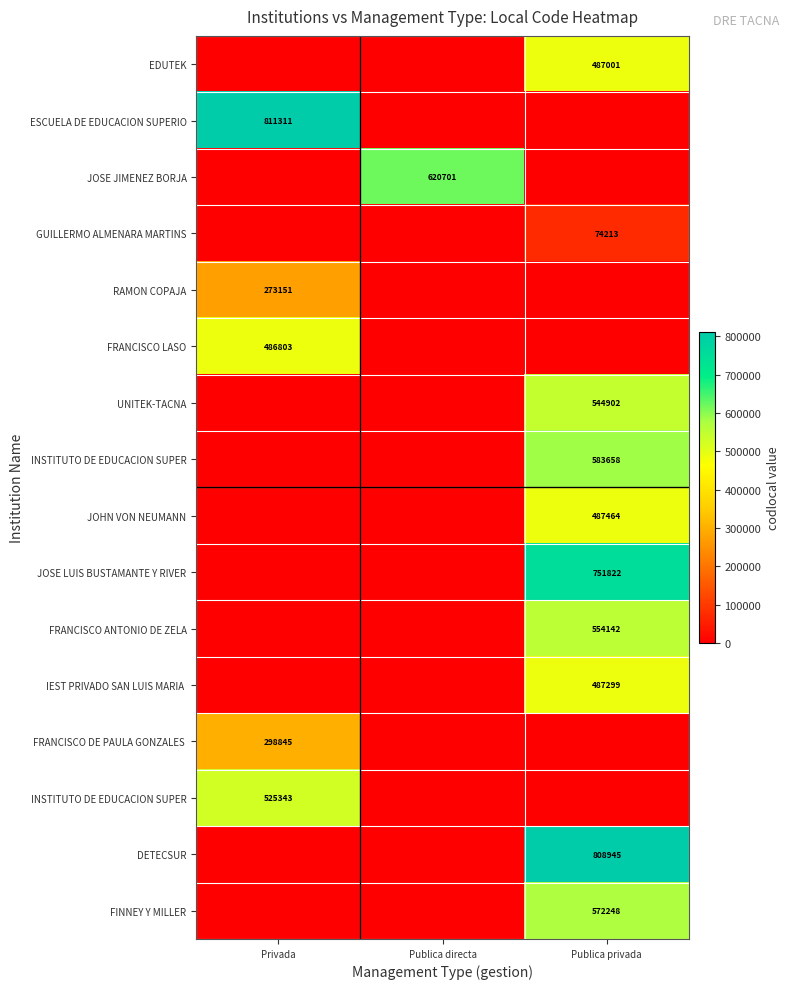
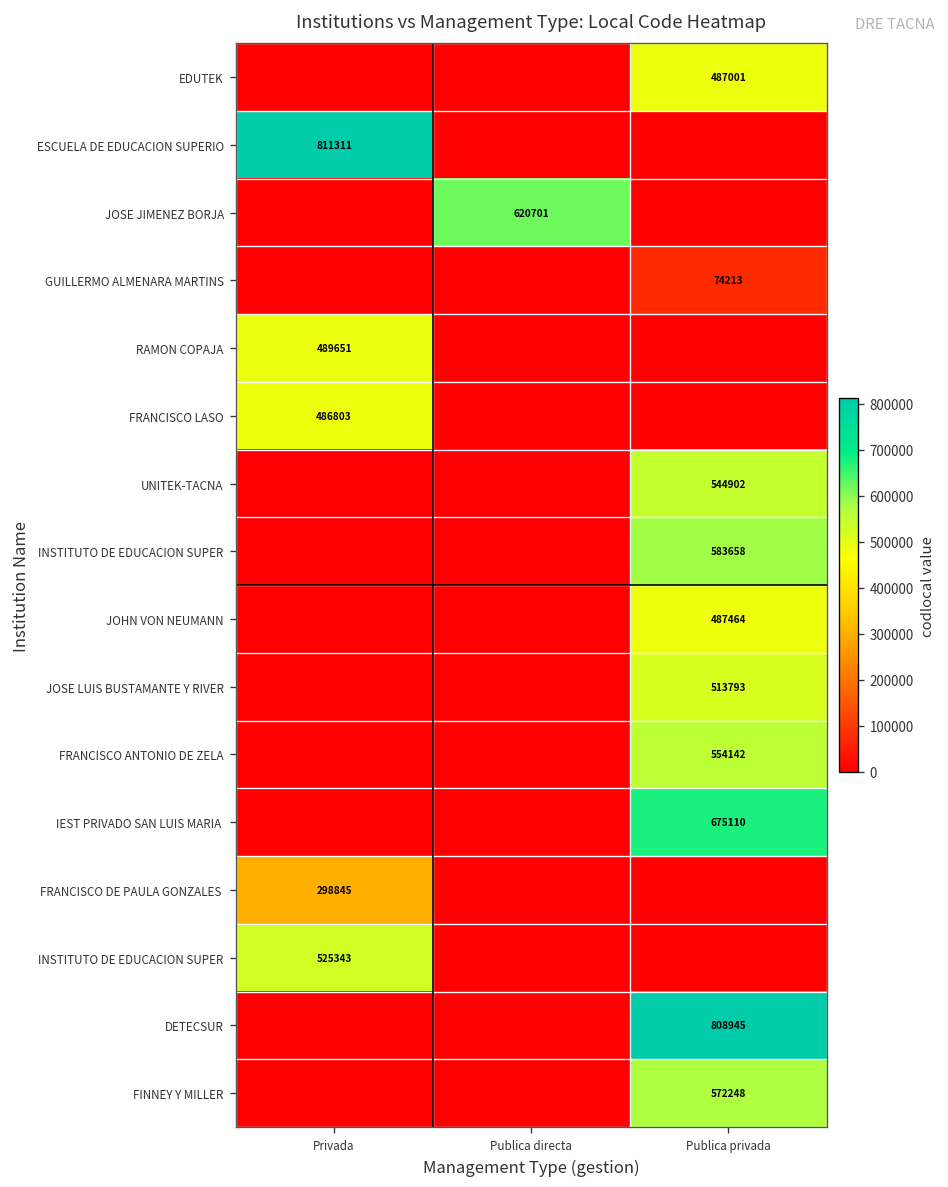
  {
    "EDUTEK": {
      "Publica privada": 487001
    },
    "ESCUELA DE EDUCACION SUPERIO": {
      "Privada": 811311
    },
    "JOSE JIMENEZ BORJA": {
      "Publica directa": 620701
    },
    "GUILLERMO ALMENARA MARTINS": {
      "Publica privada": 74213
    },
    "RAMON COPAJA": {
-     "Privada": 273151
+     "Privada": 489651
    },
    "FRANCISCO LASO": {
      "Privada": 486803
    },
    "UNITEK-TACNA": {
      "Publica privada": 544902
    },
    "JOHN VON NEUMANN": {
      "Publica privada": 487464
    },
    "JOSE LUIS BUSTAMANTE Y RIVER": {
-     "Publica privada": 751822
+     "Publica privada": 513793
    },
    "FRANCISCO ANTONIO DE ZELA": {
      "Publica privada": 554142
    },
    "IEST PRIVADO SAN LUIS MARIA": {
-     "Publica privada": 487299
+     "Publica privada": 675110
    },
    "FRANCISCO DE PAULA GONZALES": {
      "Privada": 298845
    },
    "DETECSUR": {
      "Publica privada": 808945
    },
    "FINNEY Y MILLER": {
      "Publica privada": 572248
    }
  }
